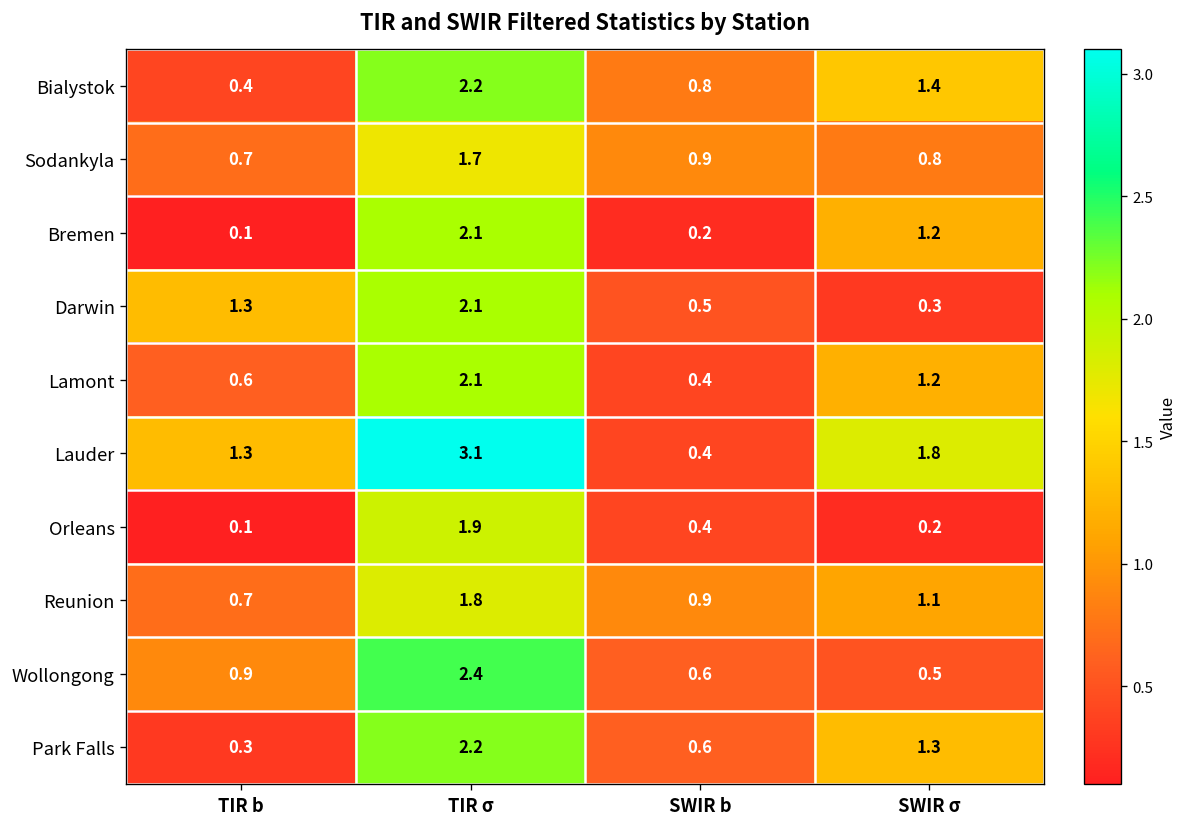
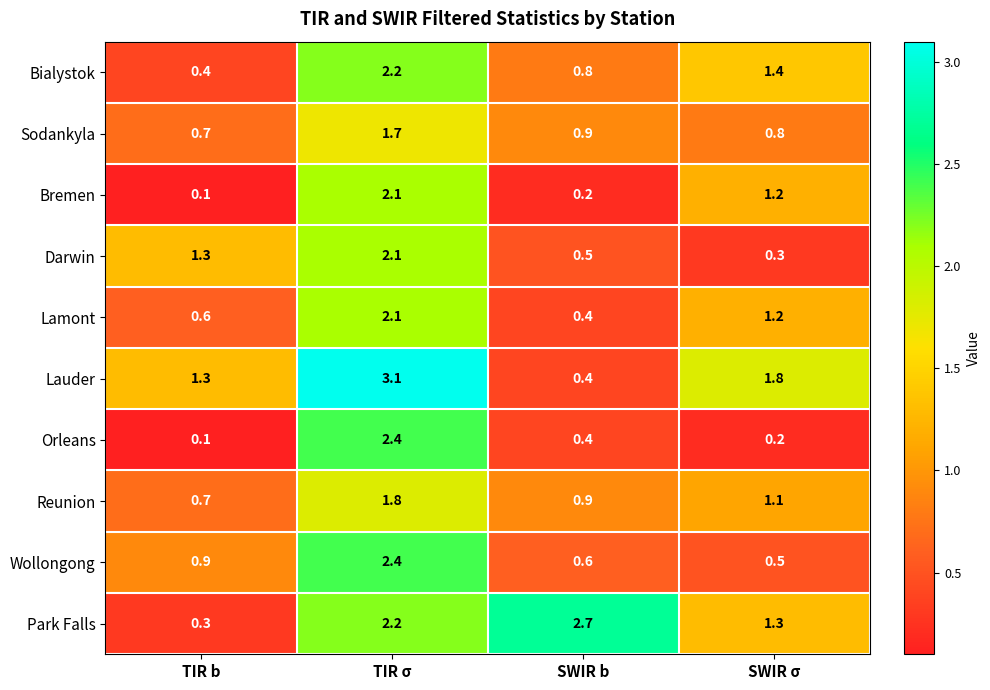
  {
    "Bialystok": {
      "TIR b": 0.4,
      "TIR σ": 2.2,
      "SWIR b": 0.8,
      "SWIR σ": 1.4
    },
    "Sodankyla": {
      "TIR b": 0.7,
      "TIR σ": 1.7,
      "SWIR b": 0.9,
      "SWIR σ": 0.8
    },
    "Bremen": {
      "TIR b": 0.1,
      "TIR σ": 2.1,
      "SWIR b": 0.2,
      "SWIR σ": 1.2
    },
    "Darwin": {
      "TIR b": 1.3,
      "TIR σ": 2.1,
      "SWIR b": 0.5,
      "SWIR σ": 0.3
    },
    "Lamont": {
      "TIR b": 0.6,
      "TIR σ": 2.1,
      "SWIR b": 0.4,
      "SWIR σ": 1.2
    },
    "Lauder": {
      "TIR b": 1.3,
      "TIR σ": 3.1,
      "SWIR b": 0.4,
      "SWIR σ": 1.8
    },
    "Orleans": {
      "TIR b": 0.1,
-     "TIR σ": 1.9,
+     "TIR σ": 2.4,
      "SWIR b": 0.4,
      "SWIR σ": 0.2
    },
    "Reunion": {
      "TIR b": 0.7,
      "TIR σ": 1.8,
      "SWIR b": 0.9,
      "SWIR σ": 1.1
    },
    "Wollongong": {
      "TIR b": 0.9,
      "TIR σ": 2.4,
      "SWIR b": 0.6,
      "SWIR σ": 0.5
    },
    "Park Falls": {
      "TIR b": 0.3,
      "TIR σ": 2.2,
-     "SWIR b": 0.6,
+     "SWIR b": 2.7,
      "SWIR σ": 1.3
    }
  }
